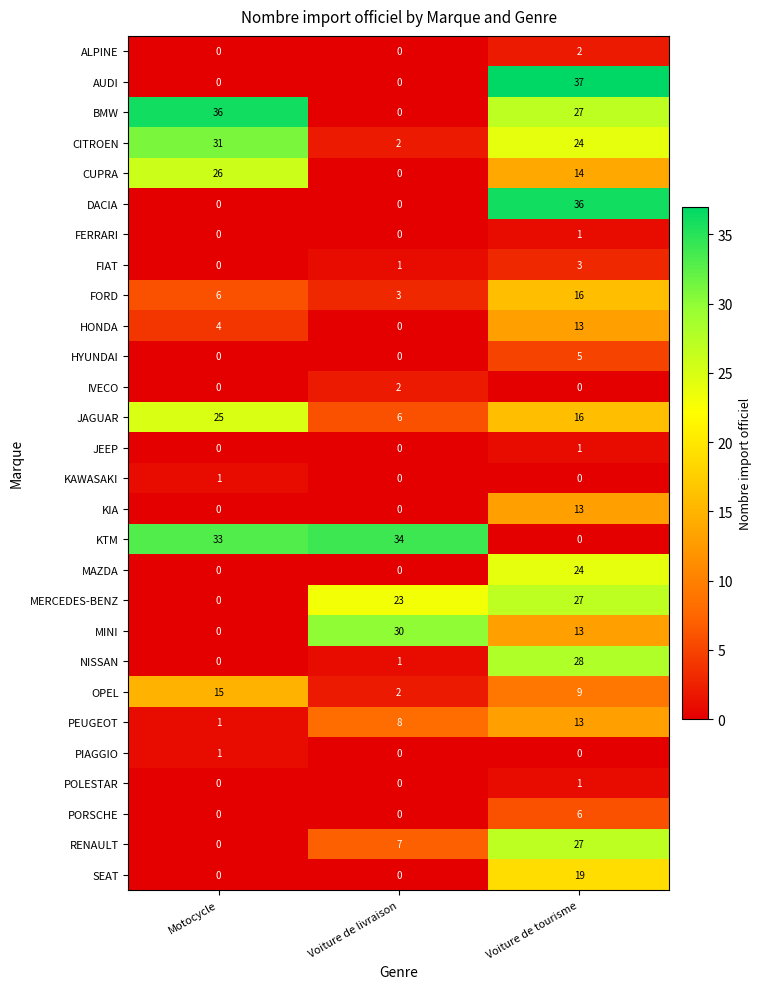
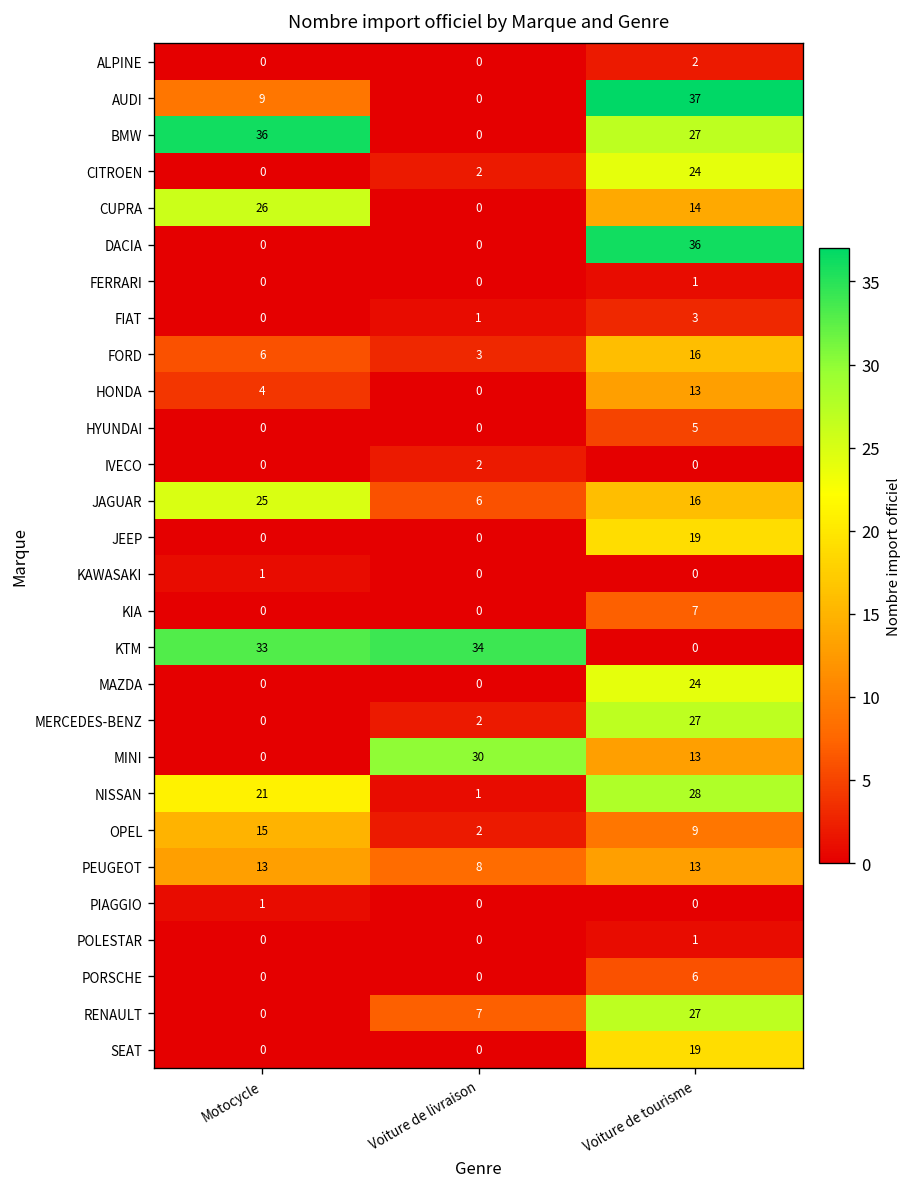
  {
    "ALPINE": {
      "Motocycle": 0,
      "Voiture de livraison": 0,
      "Voiture de tourisme": 2
    },
    "AUDI": {
-     "Motocycle": 0,
+     "Motocycle": 9,
      "Voiture de livraison": 0,
      "Voiture de tourisme": 37
    },
    "BMW": {
      "Motocycle": 36,
      "Voiture de livraison": 0,
      "Voiture de tourisme": 27
    },
    "CITROEN": {
-     "Motocycle": 31,
+     "Motocycle": 0,
      "Voiture de livraison": 2,
      "Voiture de tourisme": 24
    },
    "CUPRA": {
      "Motocycle": 26,
      "Voiture de livraison": 0,
      "Voiture de tourisme": 14
    },
    "DACIA": {
      "Motocycle": 0,
      "Voiture de livraison": 0,
      "Voiture de tourisme": 36
    },
    "FERRARI": {
      "Motocycle": 0,
      "Voiture de livraison": 0,
      "Voiture de tourisme": 1
    },
    "FIAT": {
      "Motocycle": 0,
      "Voiture de livraison": 1,
      "Voiture de tourisme": 3
    },
    "FORD": {
      "Motocycle": 6,
      "Voiture de livraison": 3,
      "Voiture de tourisme": 16
    },
    "HONDA": {
      "Motocycle": 4,
      "Voiture de livraison": 0,
      "Voiture de tourisme": 13
    },
    "HYUNDAI": {
      "Motocycle": 0,
      "Voiture de livraison": 0,
      "Voiture de tourisme": 5
    },
    "IVECO": {
      "Motocycle": 0,
      "Voiture de livraison": 2,
      "Voiture de tourisme": 0
    },
    "JAGUAR": {
      "Motocycle": 25,
      "Voiture de livraison": 6,
      "Voiture de tourisme": 16
    },
    "JEEP": {
      "Motocycle": 0,
      "Voiture de livraison": 0,
-     "Voiture de tourisme": 1
+     "Voiture de tourisme": 19
    },
    "KAWASAKI": {
      "Motocycle": 1,
      "Voiture de livraison": 0,
      "Voiture de tourisme": 0
    },
    "KIA": {
      "Motocycle": 0,
      "Voiture de livraison": 0,
-     "Voiture de tourisme": 13
+     "Voiture de tourisme": 7
    },
    "KTM": {
      "Motocycle": 33,
      "Voiture de livraison": 34,
      "Voiture de tourisme": 0
    },
    "MAZDA": {
      "Motocycle": 0,
      "Voiture de livraison": 0,
      "Voiture de tourisme": 24
    },
    "MERCEDES-BENZ": {
      "Motocycle": 0,
-     "Voiture de livraison": 23,
+     "Voiture de livraison": 2,
      "Voiture de tourisme": 27
    },
    "MINI": {
      "Motocycle": 0,
      "Voiture de livraison": 30,
      "Voiture de tourisme": 13
    },
    "NISSAN": {
-     "Motocycle": 0,
+     "Motocycle": 21,
      "Voiture de livraison": 1,
      "Voiture de tourisme": 28
    },
    "OPEL": {
      "Motocycle": 15,
      "Voiture de livraison": 2,
      "Voiture de tourisme": 9
    },
    "PEUGEOT": {
-     "Motocycle": 1,
+     "Motocycle": 13,
      "Voiture de livraison": 8,
      "Voiture de tourisme": 13
    },
    "PIAGGIO": {
      "Motocycle": 1,
      "Voiture de livraison": 0,
      "Voiture de tourisme": 0
    },
    "POLESTAR": {
      "Motocycle": 0,
      "Voiture de livraison": 0,
      "Voiture de tourisme": 1
    },
    "PORSCHE": {
      "Motocycle": 0,
      "Voiture de livraison": 0,
      "Voiture de tourisme": 6
    },
    "RENAULT": {
      "Motocycle": 0,
      "Voiture de livraison": 7,
      "Voiture de tourisme": 27
    },
    "SEAT": {
      "Motocycle": 0,
      "Voiture de livraison": 0,
      "Voiture de tourisme": 19
    }
  }
